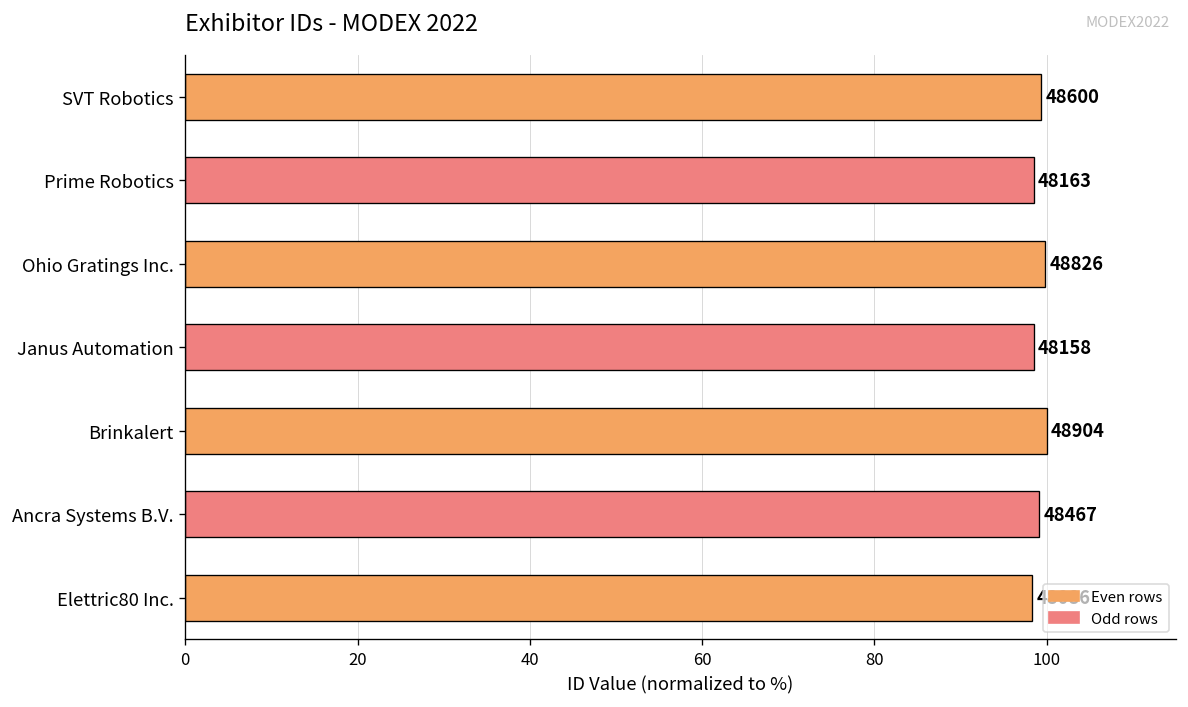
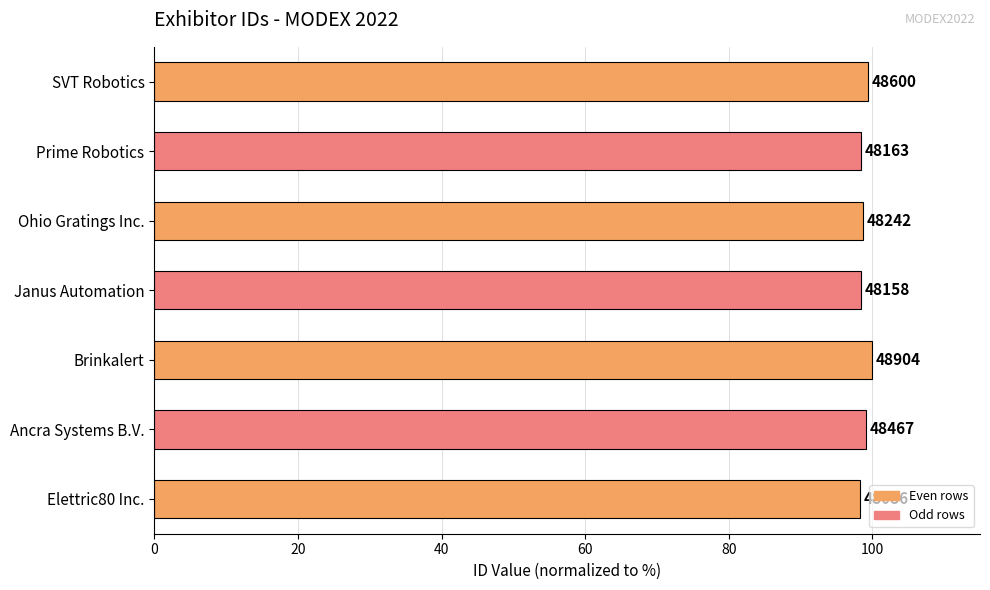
  {
-   "Ohio Gratings Inc.": 48826
+   "Ohio Gratings Inc.": 48242
  }
